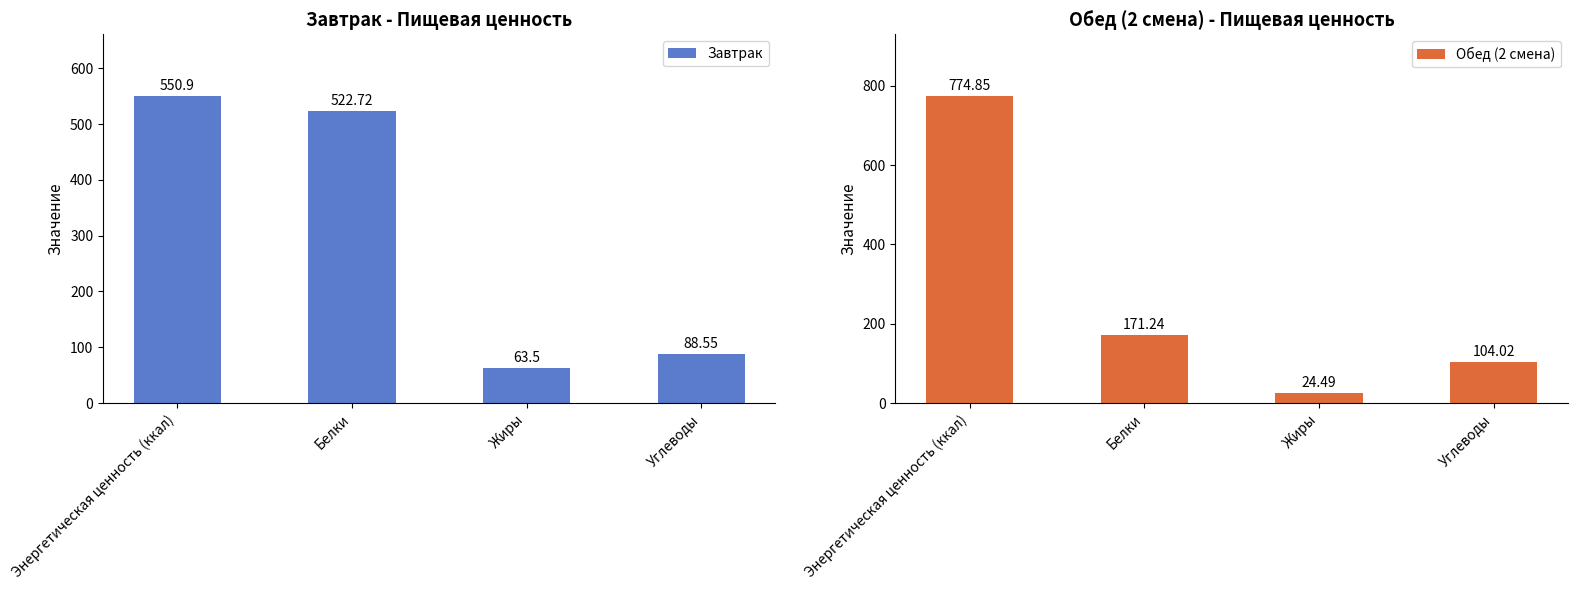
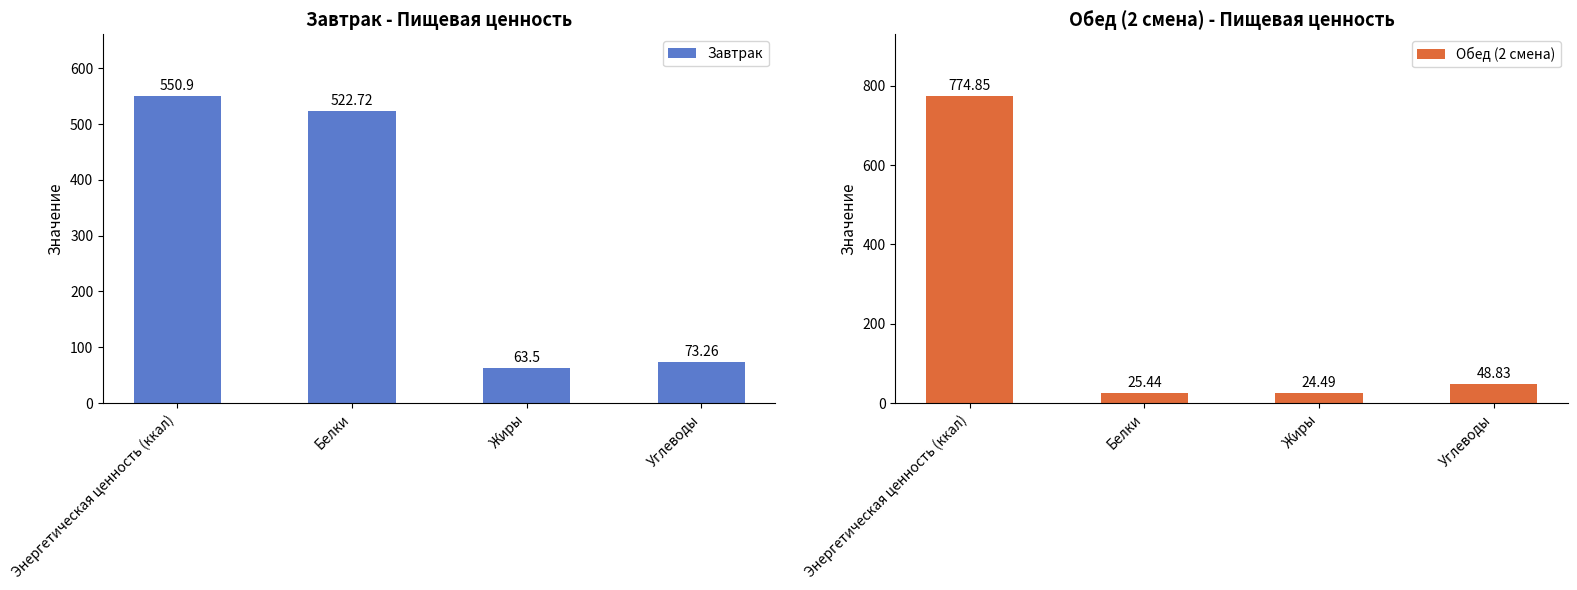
  {
    "Завтрак - Пищевая ценность": {
      "Энергетическая ценность (ккал)": 550.9,
      "Белки": 522.72,
      "Жиры": 63.5,
-     "Углеводы": 88.55
+     "Углеводы": 73.26
    },
    "Обед (2 смена) - Пищевая ценность": {
      "Энергетическая ценность (ккал)": 774.85,
-     "Белки": 171.24,
+     "Белки": 25.44,
      "Жиры": 24.49,
-     "Углеводы": 104.02
+     "Углеводы": 48.83
    }
  }
